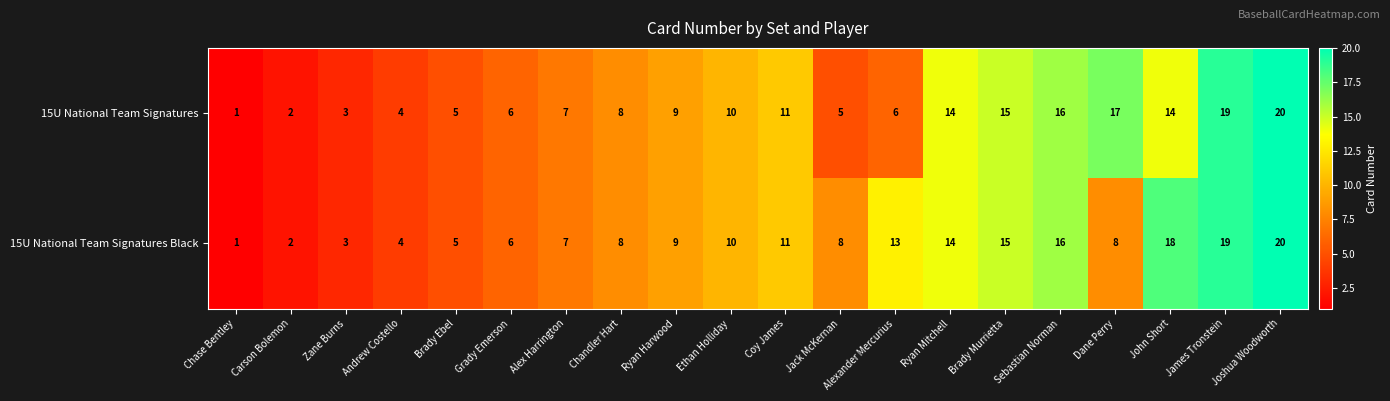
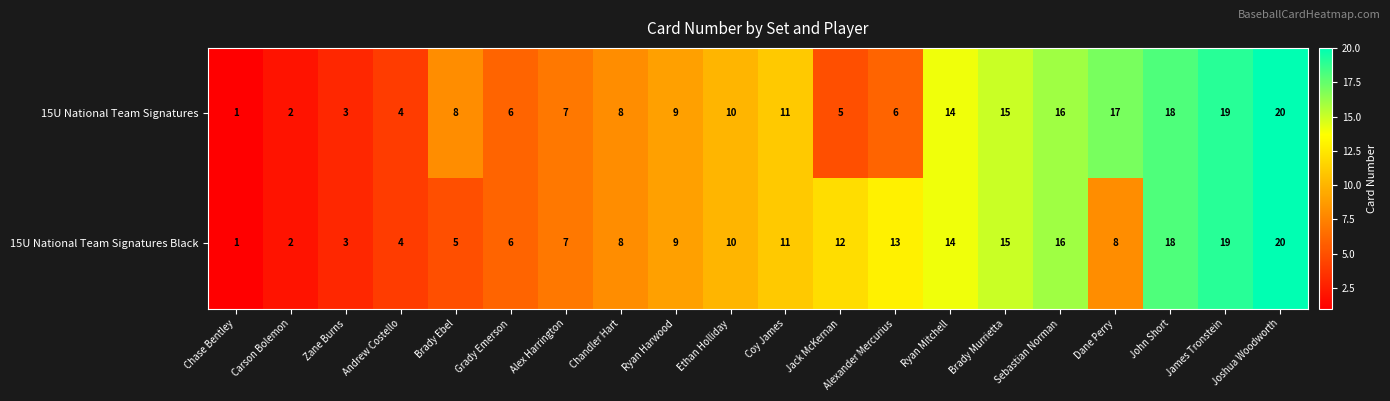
  {
    "15U National Team Signatures": {
      "Chase Bentley": 1,
      "Carson Bolemon": 2,
      "Zane Burns": 3,
      "Andrew Costello": 4,
-     "Brady Ebel": 5,
+     "Brady Ebel": 8,
      "Grady Emerson": 6,
      "Alex Harrington": 7,
      "Chandler Hart": 8,
      "Ryan Harwood": 9,
      "Ethan Holliday": 10,
      "Coy James": 11,
      "Jack McKernan": 5,
      "Alexander Mercurius": 6,
      "Ryan Mitchell": 14,
      "Brady Murrietta": 15,
      "Sebastian Norman": 16,
      "Dane Perry": 17,
-     "John Short": 14,
+     "John Short": 18,
      "James Tronstein": 19,
      "Joshua Woodworth": 20
    },
    "15U National Team Signatures Black": {
      "Chase Bentley": 1,
      "Carson Bolemon": 2,
      "Zane Burns": 3,
      "Andrew Costello": 4,
      "Brady Ebel": 5,
      "Grady Emerson": 6,
      "Alex Harrington": 7,
      "Chandler Hart": 8,
      "Ryan Harwood": 9,
      "Ethan Holliday": 10,
      "Coy James": 11,
-     "Jack McKernan": 8,
+     "Jack McKernan": 12,
      "Alexander Mercurius": 13,
      "Ryan Mitchell": 14,
      "Brady Murrietta": 15,
      "Sebastian Norman": 16,
      "Dane Perry": 8,
      "John Short": 18,
      "James Tronstein": 19,
      "Joshua Woodworth": 20
    }
  }
